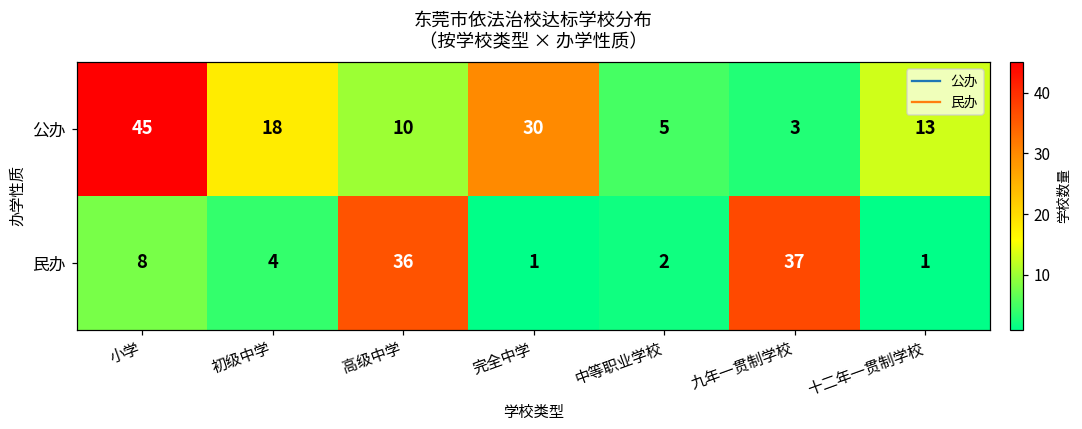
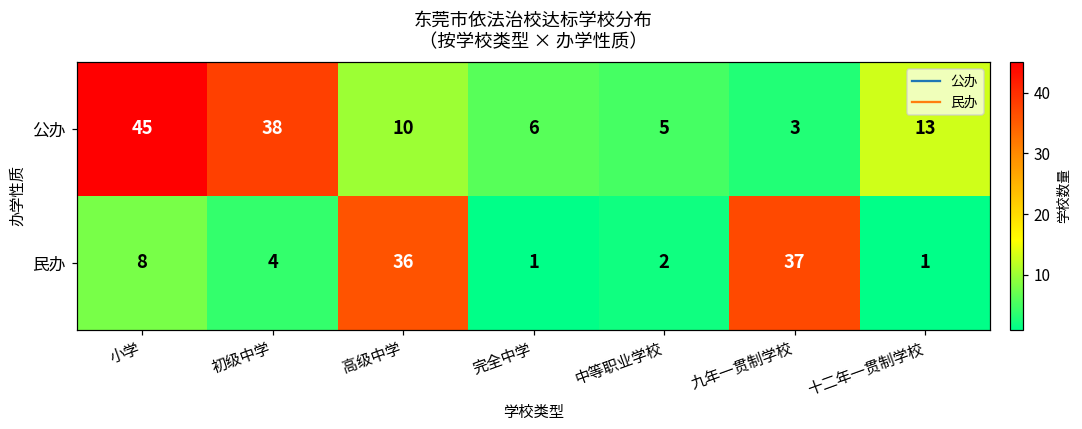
  {
    "公办": {
      "小学": 45,
-     "初级中学": 18,
+     "初级中学": 38,
      "高级中学": 10,
-     "完全中学": 30,
+     "完全中学": 6,
      "中等职业学校": 5,
      "九年一贯制学校": 3,
      "十二年一贯制学校": 13
    },
    "民办": {
      "小学": 8,
      "初级中学": 4,
      "高级中学": 36,
      "完全中学": 1,
      "中等职业学校": 2,
      "九年一贯制学校": 37,
      "十二年一贯制学校": 1
    }
  }
